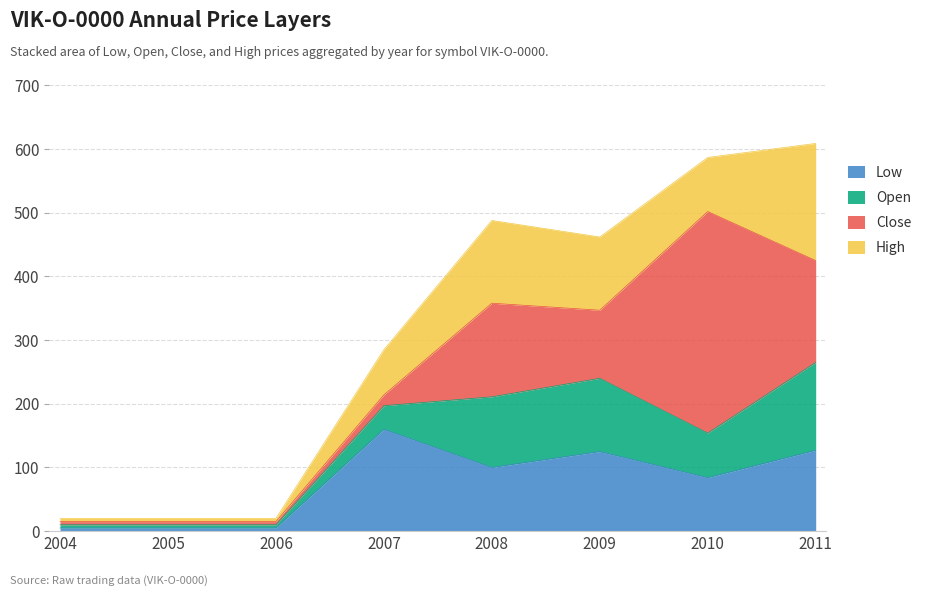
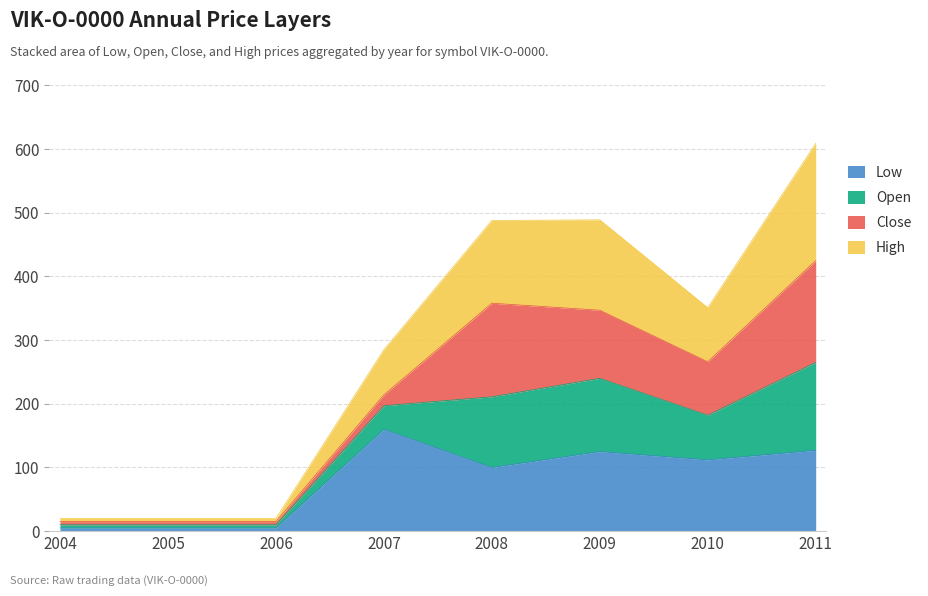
  {
    "Low": {
      "2004": 10,
      "2005": 10,
      "2006": 10,
      "2007": 160,
      "2008": 100,
      "2009": 130,
-     "2010": 80,
+     "2010": 110,
      "2011": 130
    },
    "Open": {
      "2004": 10,
      "2005": 10,
      "2006": 10,
      "2007": 40,
      "2008": 110,
      "2009": 120,
      "2010": 70,
      "2011": 140
    },
    "Close": {
      "2004": 10,
      "2005": 10,
      "2006": 10,
      "2007": 20,
      "2008": 150,
      "2009": 110,
-     "2010": 350,
+     "2010": 80,
      "2011": 160
    },
    "High": {
      "2004": 10,
      "2005": 10,
      "2006": 10,
      "2007": 70,
      "2008": 130,
-     "2009": 120,
+     "2009": 140,
      "2010": 90,
      "2011": 180
    }
  }
